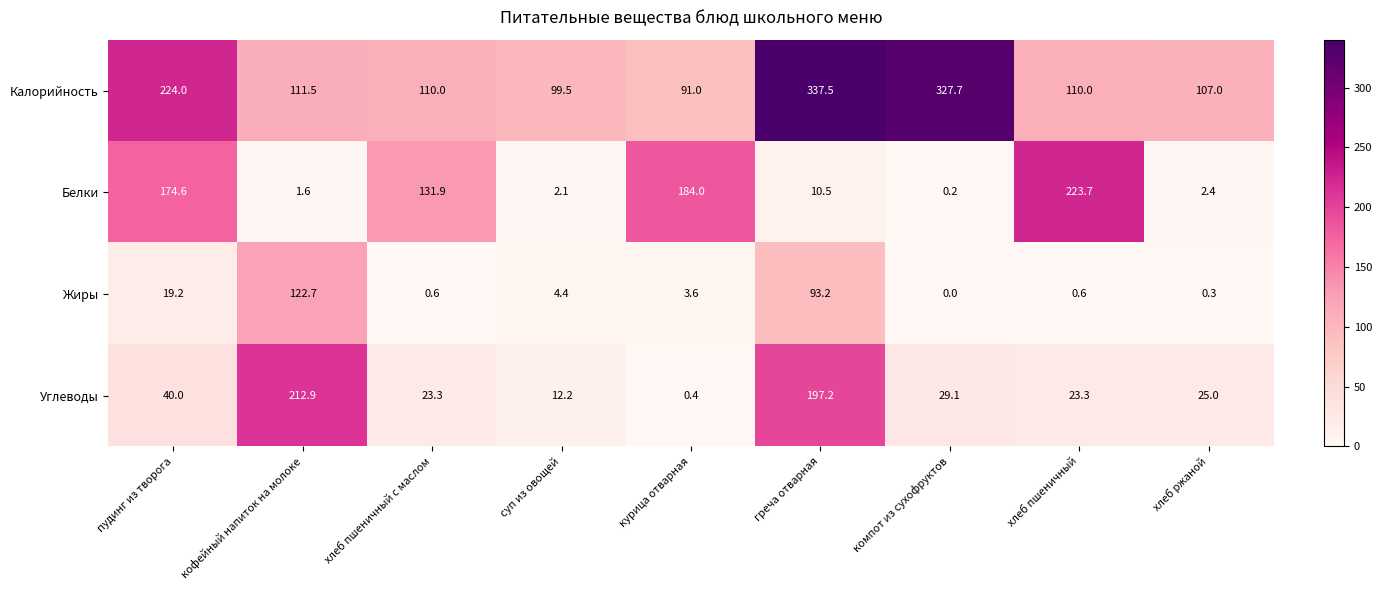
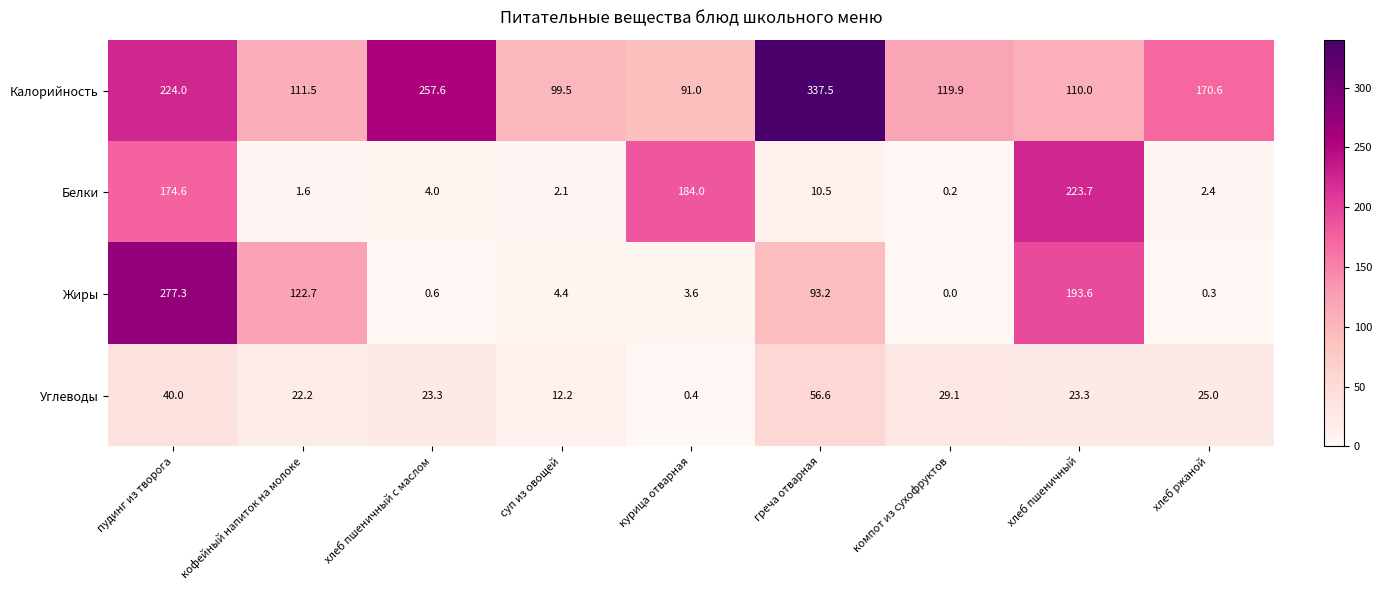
  {
    "Калорийность": {
      "пудинг из творога": 224.0,
      "кофейный напиток на молоке": 111.5,
-     "хлеб пшеничный с маслом": 110.0,
+     "хлеб пшеничный с маслом": 257.6,
      "суп из овощей": 99.5,
      "курица отварная": 91.0,
      "греча отварная": 337.5,
-     "компот из сухофруктов": 327.7,
+     "компот из сухофруктов": 119.9,
      "хлеб пшеничный": 110.0,
-     "хлеб ржаной": 107.0
+     "хлеб ржаной": 170.6
    },
    "Белки": {
      "пудинг из творога": 174.6,
      "кофейный напиток на молоке": 1.6,
-     "хлеб пшеничный с маслом": 131.9,
+     "хлеб пшеничный с маслом": 4.0,
      "суп из овощей": 2.1,
      "курица отварная": 184.0,
      "греча отварная": 10.5,
      "компот из сухофруктов": 0.2,
      "хлеб пшеничный": 223.7,
      "хлеб ржаной": 2.4
    },
    "Жиры": {
-     "пудинг из творога": 19.2,
+     "пудинг из творога": 277.3,
      "кофейный напиток на молоке": 122.7,
      "хлеб пшеничный с маслом": 0.6,
      "суп из овощей": 4.4,
      "курица отварная": 3.6,
      "греча отварная": 93.2,
      "компот из сухофруктов": 0.0,
-     "хлеб пшеничный": 0.6,
+     "хлеб пшеничный": 193.6,
      "хлеб ржаной": 0.3
    },
    "Углеводы": {
      "пудинг из творога": 40.0,
-     "кофейный напиток на молоке": 212.9,
+     "кофейный напиток на молоке": 22.2,
      "хлеб пшеничный с маслом": 23.3,
      "суп из овощей": 12.2,
      "курица отварная": 0.4,
-     "греча отварная": 197.2,
+     "греча отварная": 56.6,
      "компот из сухофруктов": 29.1,
      "хлеб пшеничный": 23.3,
      "хлеб ржаной": 25.0
    }
  }
